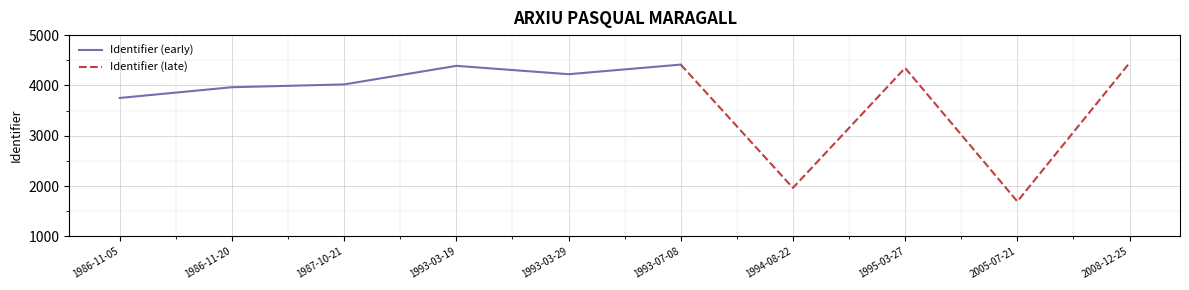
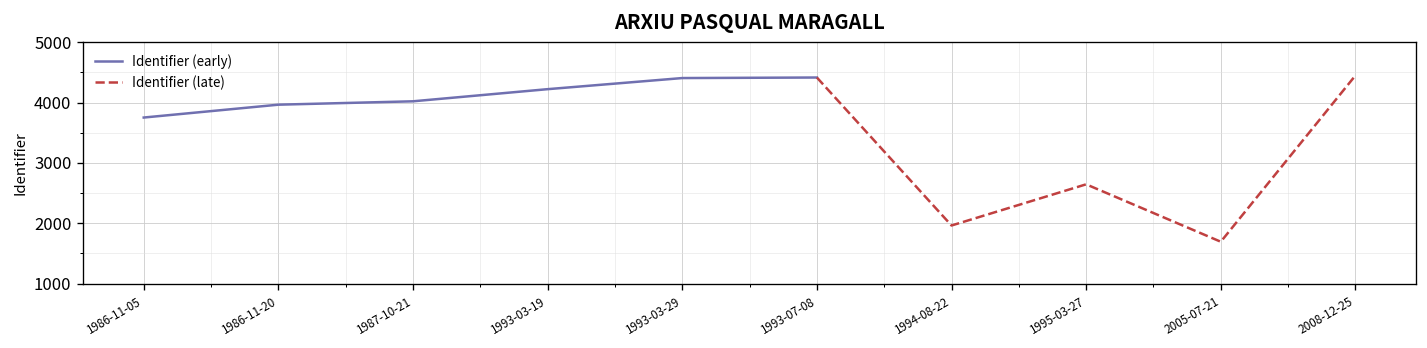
  {
    "Identifier (early)": {
      "1986-11-05": 3800,
      "1986-11-20": 4000,
      "1987-10-21": 4000,
-     "1993-03-19": 4400,
-     "1993-03-29": 4200
+     "1993-03-19": 4200,
+     "1993-03-29": 4400
    },
    "Identifier (late)": {
      "1994-08-22": 2000,
-     "1995-03-27": 4300,
+     "1995-03-27": 2600,
      "2005-07-21": 1700,
      "2008-12-25": 4400
    }
  }
